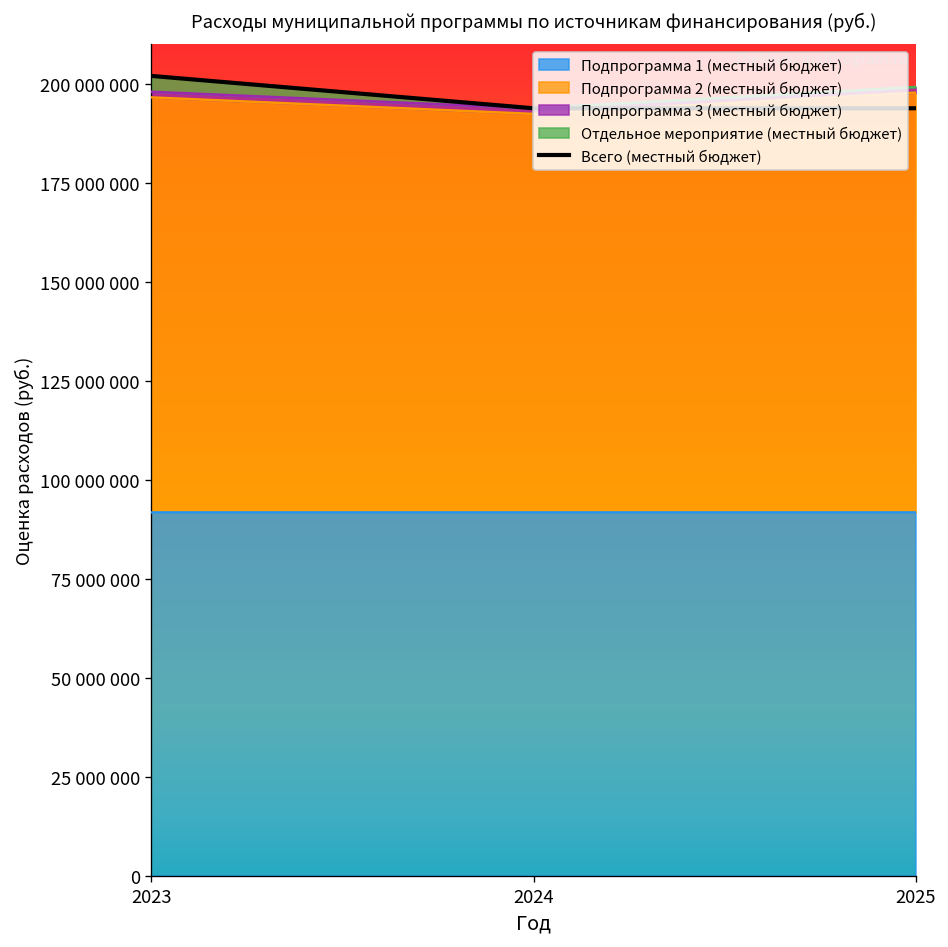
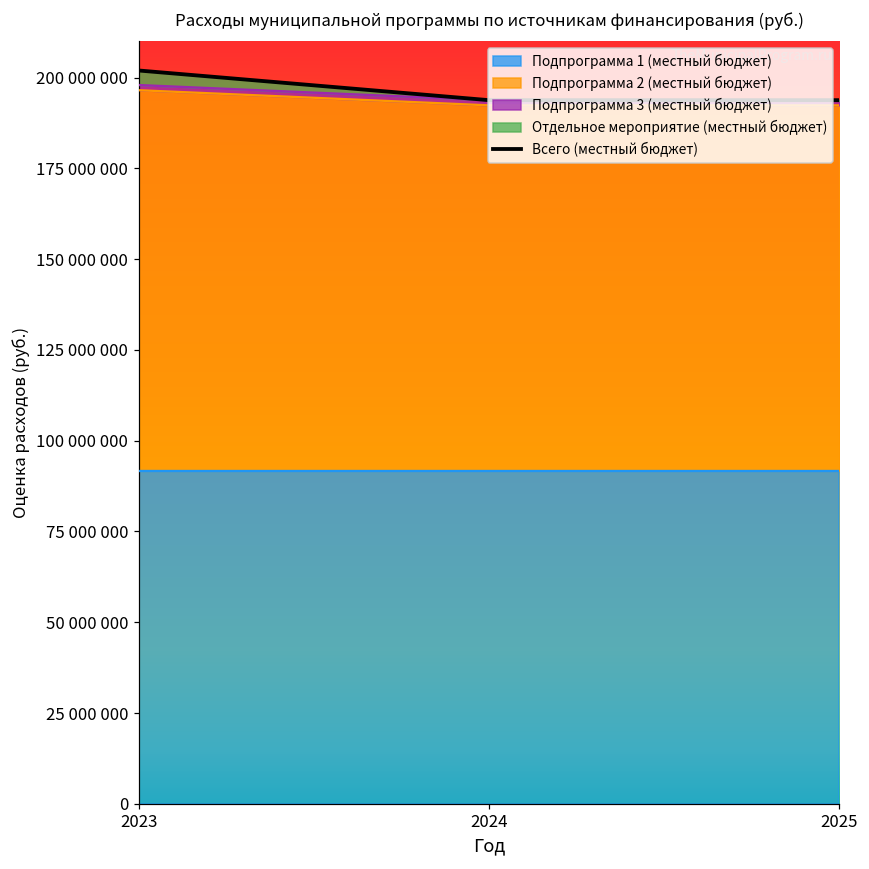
  {
    "Подпрограмма 1 (местный бюджет)": {
      "2023": 92000000,
      "2024": 92000000,
      "2025": 92000000
    },
    "Подпрограмма 2 (местный бюджет)": {
      "2023": 105000000,
-     "2025": 106000000
+     "2025": 101000000
    },
    "Подпрограмма 3 (местный бюджет)": {
      "2023": 1000000
    },
    "Отдельное мероприятие (местный бюджет)": {
      "2023": 4000000
    }
  }
